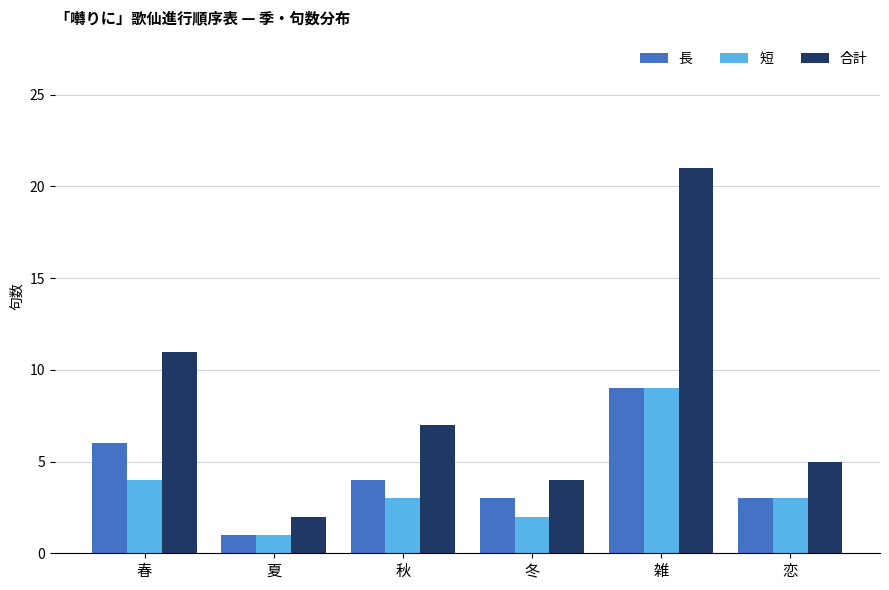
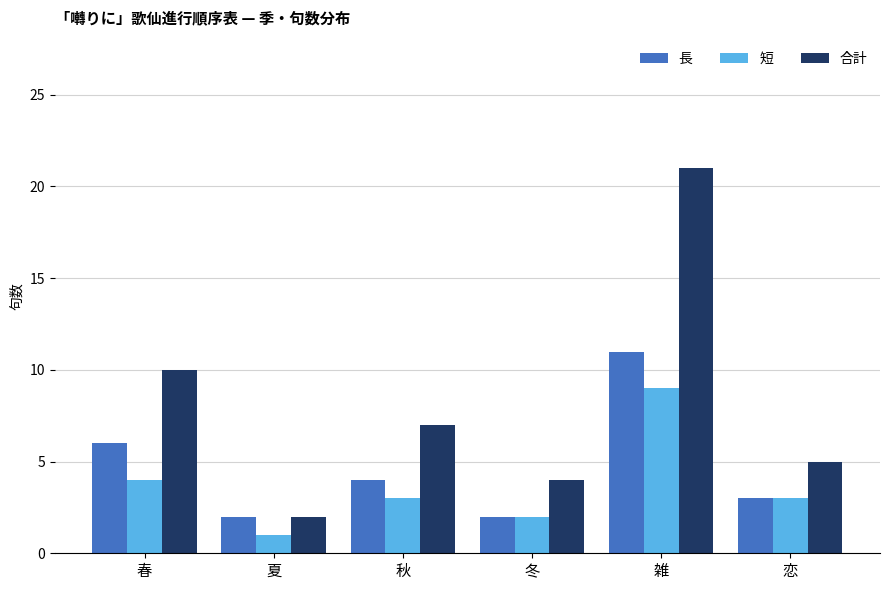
  {
    "長": {
      "春": 6,
-     "夏": 1,
+     "夏": 2,
      "秋": 4,
-     "冬": 3,
-     "雑": 9,
+     "冬": 2,
+     "雑": 11,
      "恋": 3
    },
    "短": {
      "春": 4,
      "夏": 1,
      "秋": 3,
      "冬": 2,
      "雑": 9,
      "恋": 3
    },
    "合計": {
-     "春": 11,
+     "春": 10,
      "夏": 2,
      "秋": 7,
      "冬": 4,
      "雑": 21,
      "恋": 5
    }
  }
